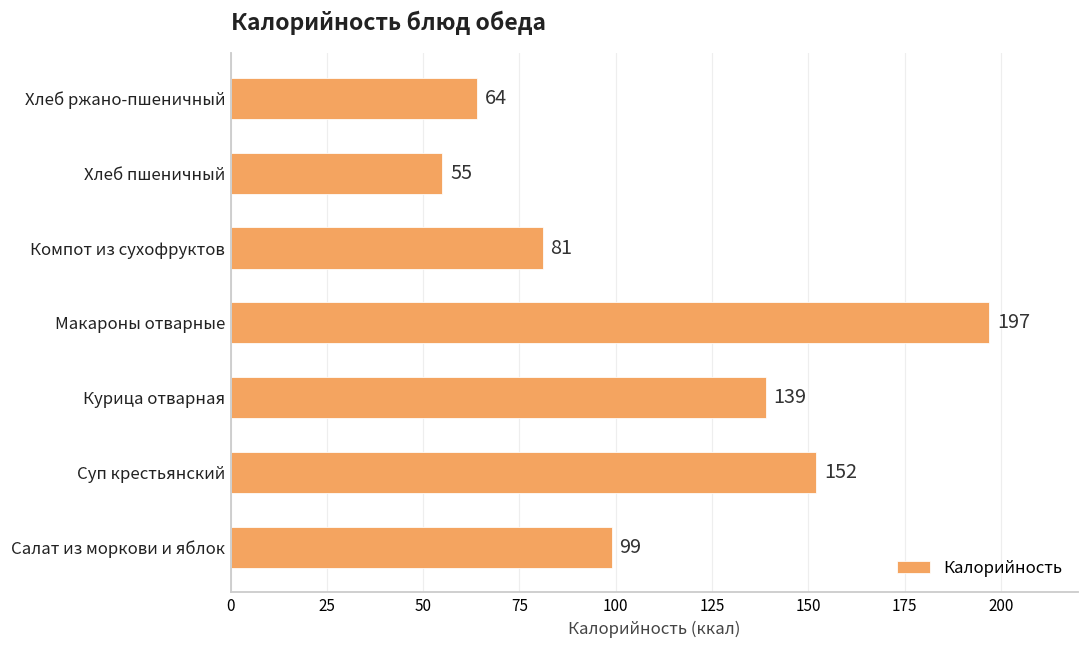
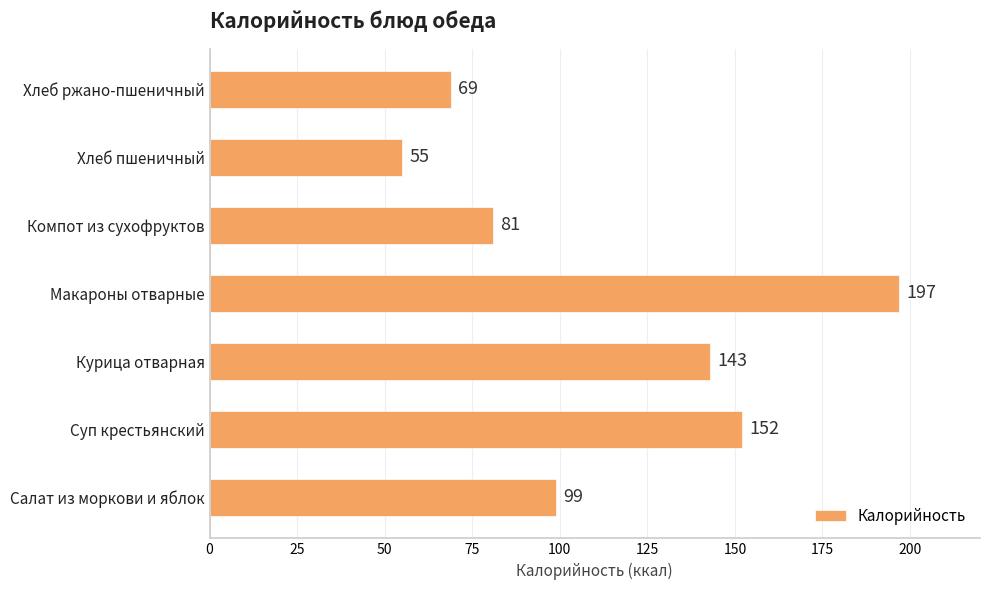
  {
-   "Хлеб ржано-пшеничный": 64,
+   "Хлеб ржано-пшеничный": 69,
    "Хлеб пшеничный": 55,
    "Компот из сухофруктов": 81,
    "Макароны отварные": 197,
-   "Курица отварная": 139,
+   "Курица отварная": 143,
    "Суп крестьянский": 152,
    "Салат из моркови и яблок": 99
  }
